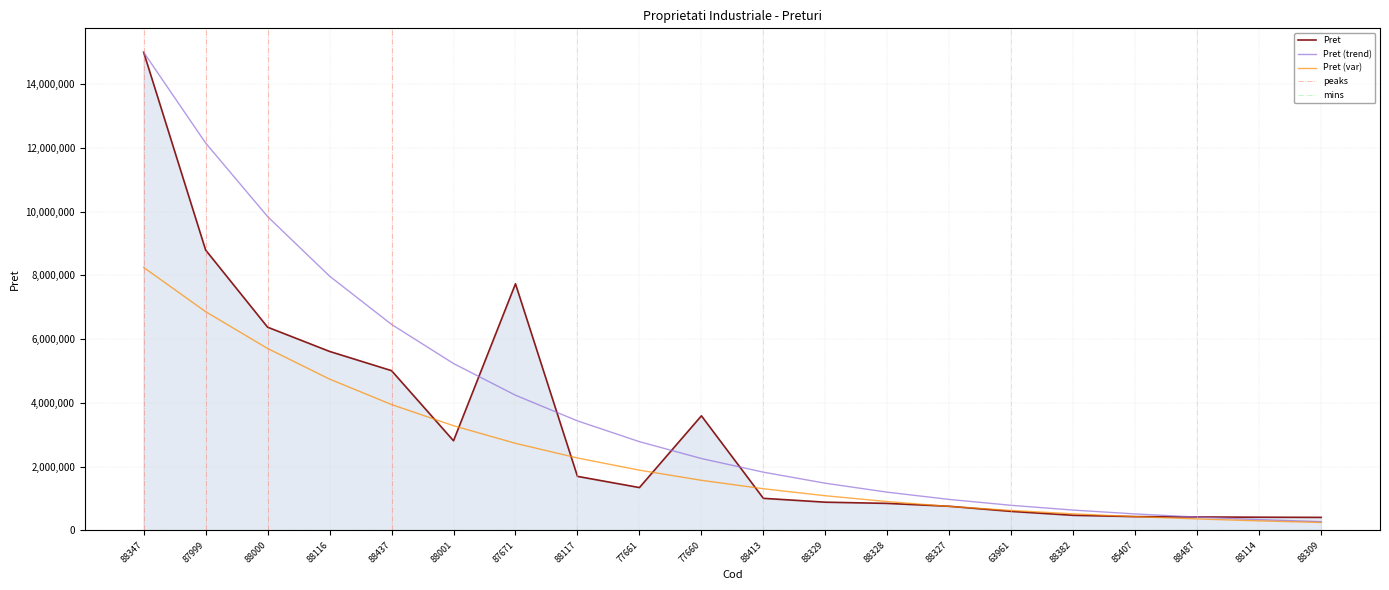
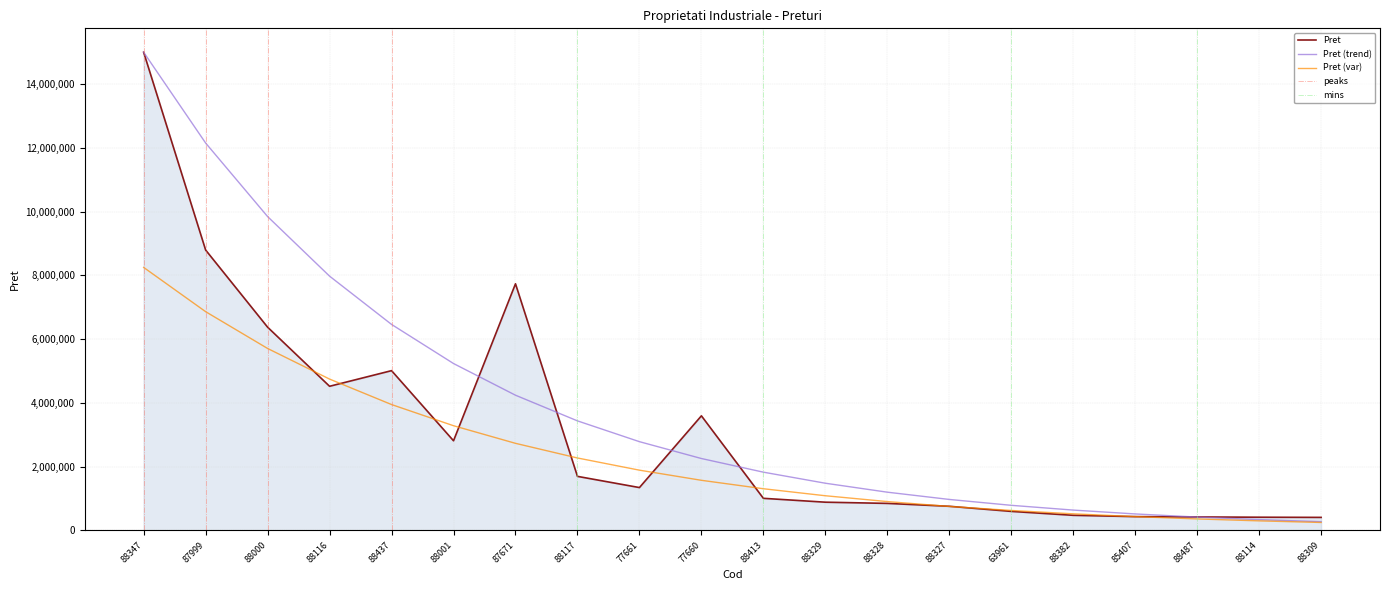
  {
    "Pret": {
      "87999": "8,800,000",
      "88000": "6,400,000",
-     "88116": "5,600,000",
+     "88116": "4,500,000",
      "88437": "5,000,000",
      "88001": "2,800,000",
      "87671": "7,700,000",
      "88117": "1,700,000",
      "77661": "1,300,000",
      "77660": "3,600,000",
      "88413": "1,000,000",
      "88329": "900,000",
      "88309": "400,000"
    },
    "Pret (trend)": {
      "87999": "12,200,000",
      "88000": "9,800,000",
      "88116": "8,000,000",
      "88437": "6,500,000",
      "88001": "5,200,000",
      "87671": "4,200,000",
      "88117": "3,400,000",
      "77661": "2,800,000",
      "77660": "2,300,000",
      "88413": "1,800,000",
      "88329": "1,500,000",
      "88328": "1,200,000",
      "88327": "1,000,000",
      "63961": "800,000",
      "88382": "600,000",
      "85407": "500,000"
    },
    "Pret (var)": {
      "88347": "8,300,000",
      "87999": "6,900,000",
      "88000": "5,700,000",
      "88116": "4,700,000",
      "88437": "3,900,000",
      "88001": "3,300,000",
      "87671": "2,700,000",
      "88117": "2,300,000",
      "77661": "1,900,000",
      "77660": "1,600,000",
      "88413": "1,300,000",
      "88329": "1,100,000"
    }
  }
